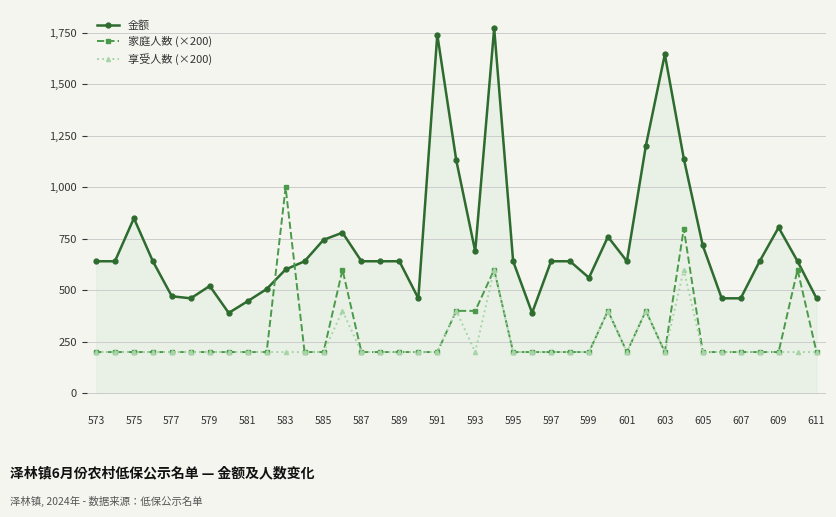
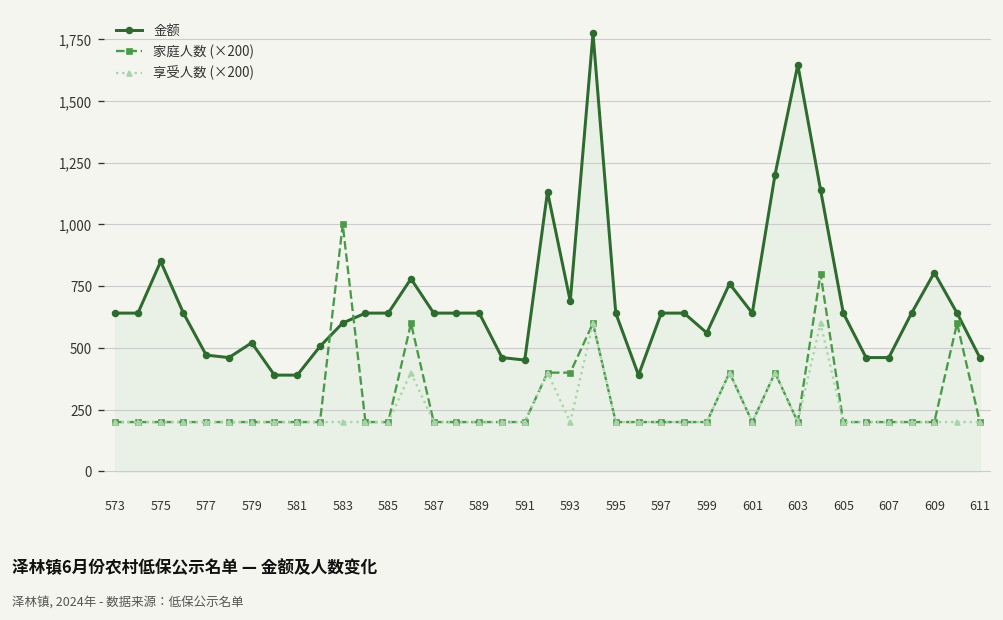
  {
    "金额": {
      "573": "640",
      "575": "850",
      "577": "470",
      "579": "520",
-     "581": "450",
+     "581": "390",
      "583": "600",
-     "585": "750",
+     "585": "640",
      "587": "640",
      "589": "640",
-     "591": "1,740",
+     "591": "450",
      "593": "690",
      "595": "640",
      "597": "640",
      "599": "560",
      "601": "640",
      "603": "1,650",
-     "605": "720",
+     "605": "640",
      "607": "460",
      "609": "810",
      "611": "460"
    },
    "家庭人数 (×200)": {
      "583": "1,000",
      "593": "400"
    },
    "享受人数 (×200)": {
      "583": "200",
      "593": "200"
    }
  }
